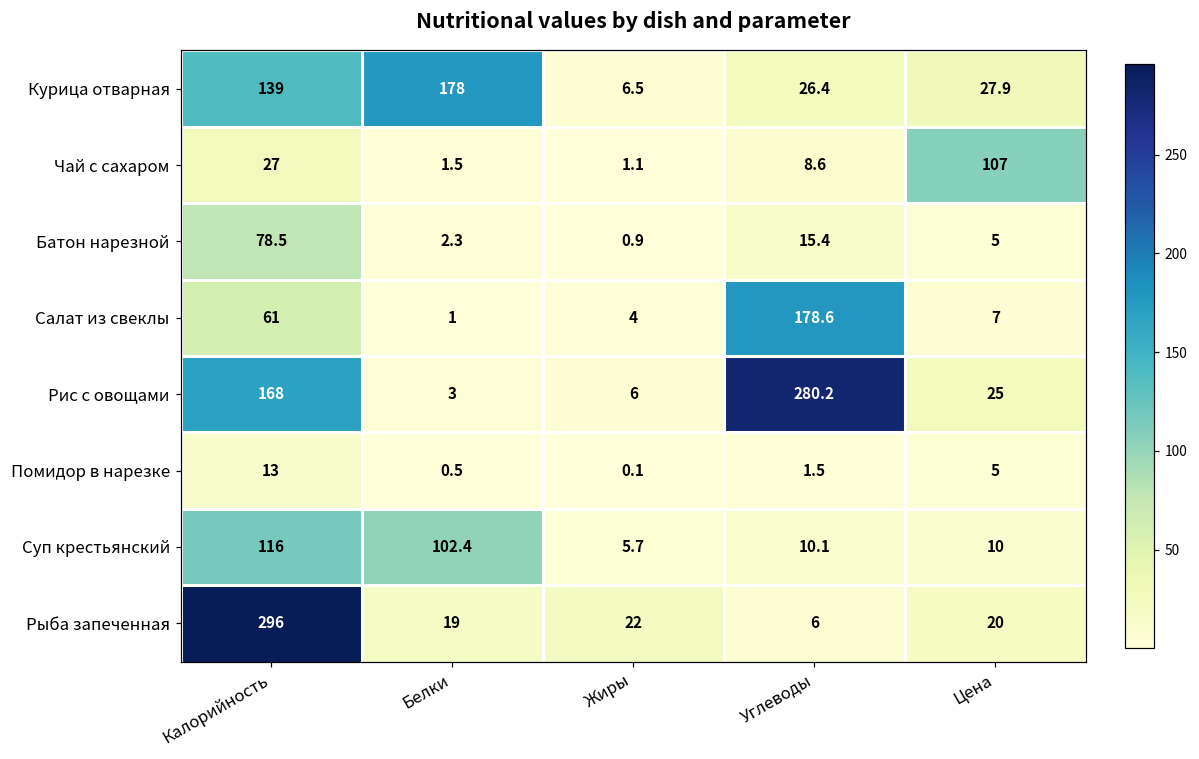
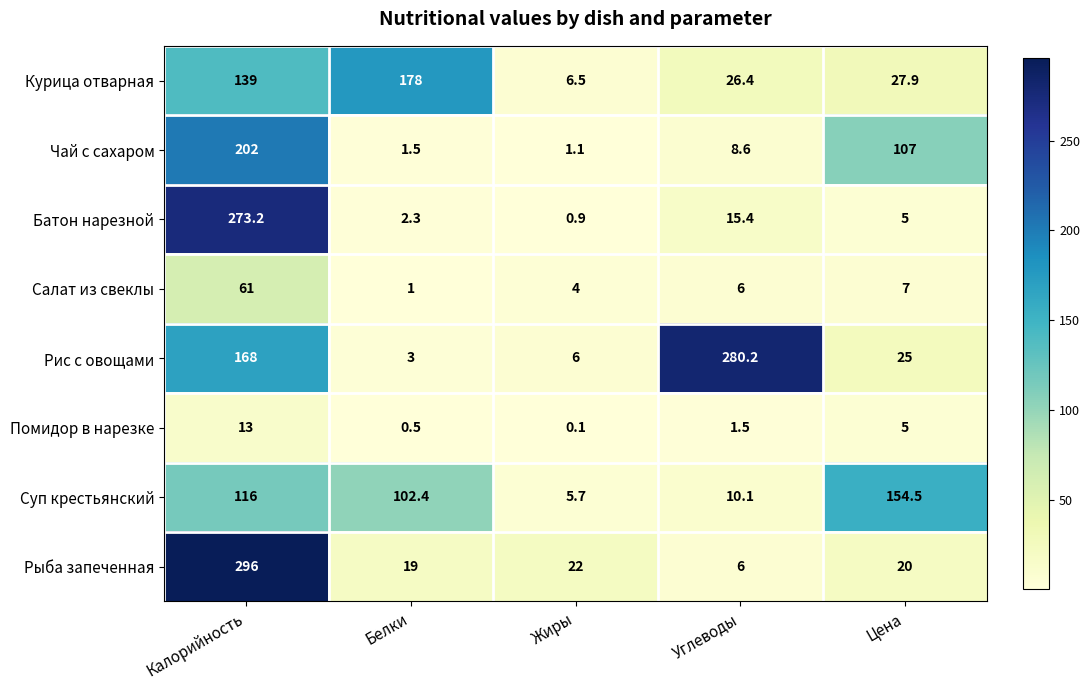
  {
    "Курица отварная": {
      "Калорийность": 139,
      "Белки": 178,
      "Жиры": 6.5,
      "Углеводы": 26.4,
      "Цена": 27.9
    },
    "Чай с сахаром": {
-     "Калорийность": 27,
+     "Калорийность": 202,
      "Белки": 1.5,
      "Жиры": 1.1,
      "Углеводы": 8.6,
      "Цена": 107
    },
    "Батон нарезной": {
-     "Калорийность": 78.5,
+     "Калорийность": 273.2,
      "Белки": 2.3,
      "Жиры": 0.9,
      "Углеводы": 15.4,
      "Цена": 5
    },
    "Салат из свеклы": {
      "Калорийность": 61,
      "Белки": 1,
      "Жиры": 4,
-     "Углеводы": 178.6,
+     "Углеводы": 6,
      "Цена": 7
    },
    "Рис с овощами": {
      "Калорийность": 168,
      "Белки": 3,
      "Жиры": 6,
      "Углеводы": 280.2,
      "Цена": 25
    },
    "Помидор в нарезке": {
      "Калорийность": 13,
      "Белки": 0.5,
      "Жиры": 0.1,
      "Углеводы": 1.5,
      "Цена": 5
    },
    "Суп крестьянский": {
      "Калорийность": 116,
      "Белки": 102.4,
      "Жиры": 5.7,
      "Углеводы": 10.1,
-     "Цена": 10
+     "Цена": 154.5
    },
    "Рыба запеченная": {
      "Калорийность": 296,
      "Белки": 19,
      "Жиры": 22,
      "Углеводы": 6,
      "Цена": 20
    }
  }
